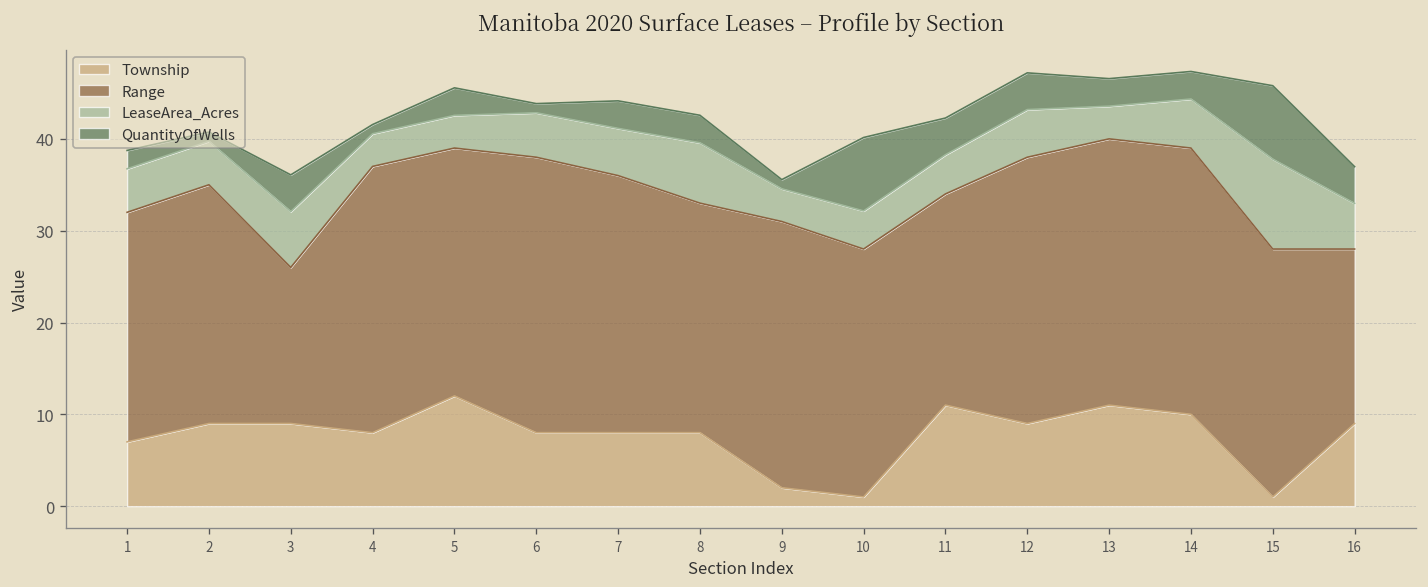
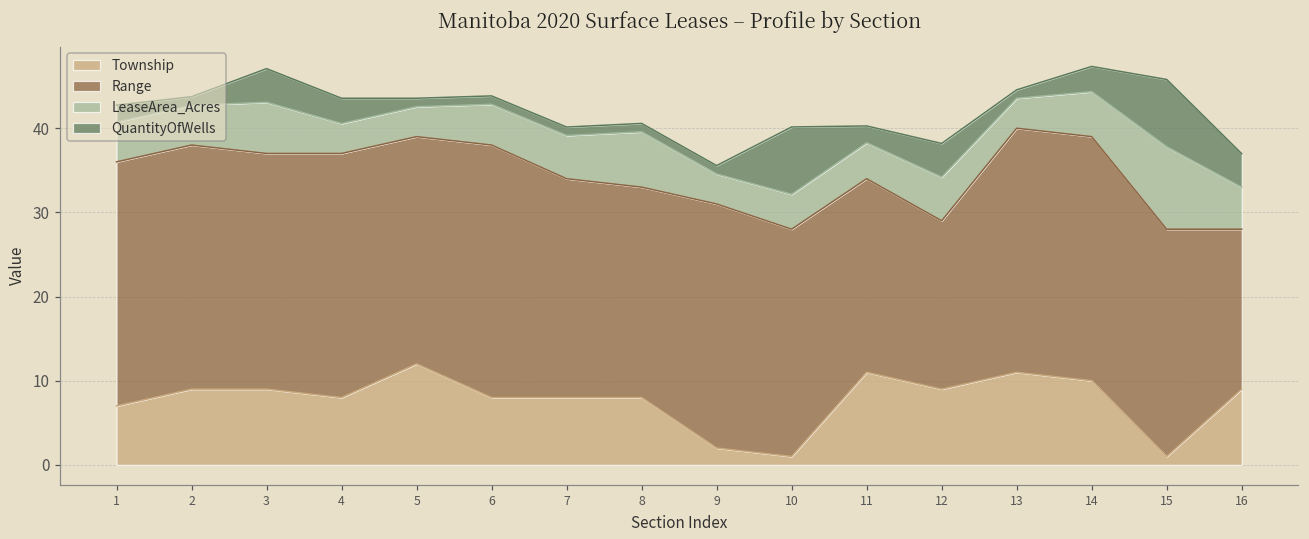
  {
    "Range": {
-     "1": 25,
-     "2": 26,
-     "3": 17,
+     "1": 29,
+     "2": 29,
+     "3": 28,
      "4": 29,
      "5": 27,
      "6": 30,
-     "7": 28,
+     "7": 26,
      "8": 25,
      "9": 29,
      "10": 27,
      "11": 23,
-     "12": 29,
+     "12": 20,
      "13": 29,
      "14": 29,
      "15": 27,
      "16": 19
    },
    "QuantityOfWells": {
      "3": 4,
-     "4": 1,
-     "5": 3,
+     "4": 3,
+     "5": 1,
      "6": 1,
-     "7": 3,
-     "8": 3,
+     "7": 1,
+     "8": 1,
      "9": 1,
      "10": 8,
-     "11": 4,
+     "11": 2,
      "12": 4,
-     "13": 3,
+     "13": 1,
      "14": 3,
      "15": 8,
      "16": 4
    }
  }
